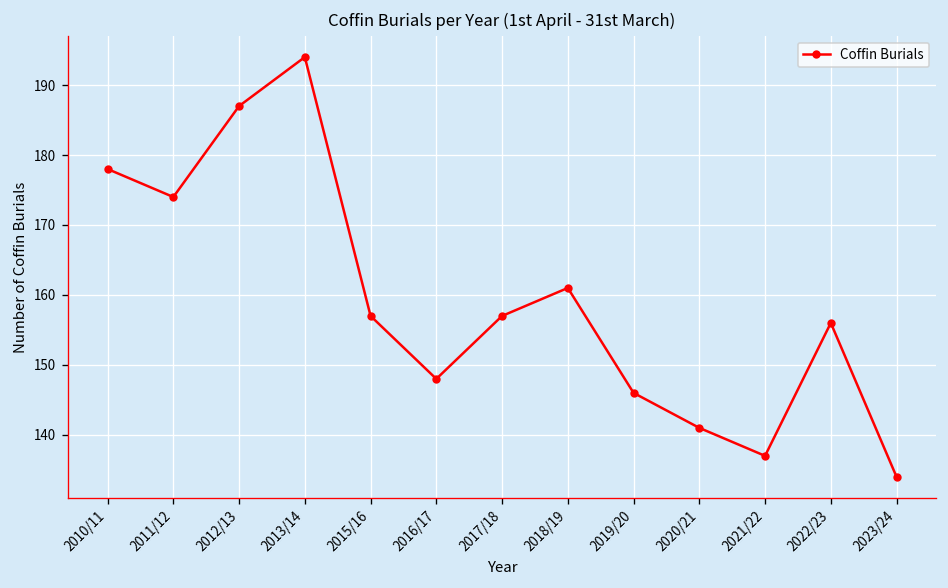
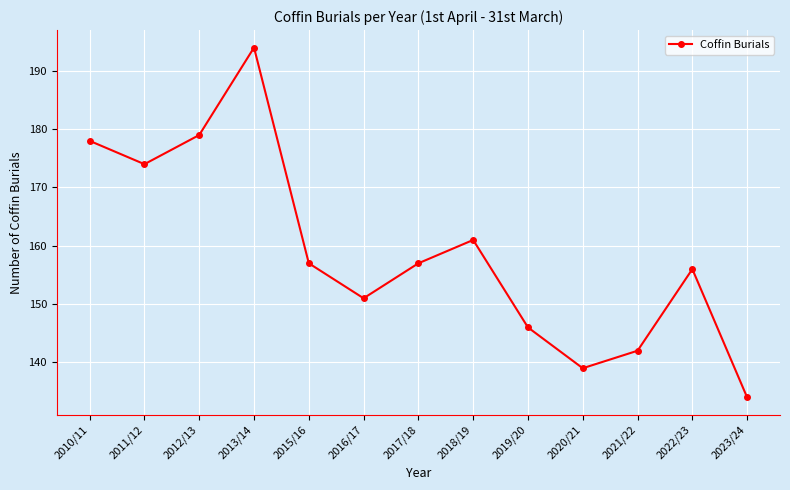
  {
    "2010/11": 178,
    "2011/12": 174,
-   "2012/13": 187,
+   "2012/13": 179,
    "2013/14": 194,
    "2015/16": 157,
-   "2016/17": 148,
+   "2016/17": 151,
    "2017/18": 157,
    "2018/19": 161,
    "2019/20": 146,
-   "2020/21": 141,
-   "2021/22": 137,
+   "2020/21": 139,
+   "2021/22": 142,
    "2022/23": 156,
    "2023/24": 134
  }
